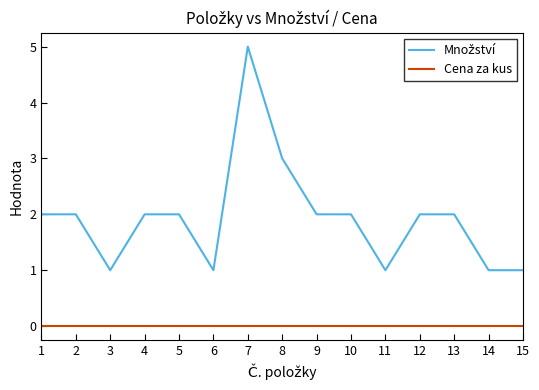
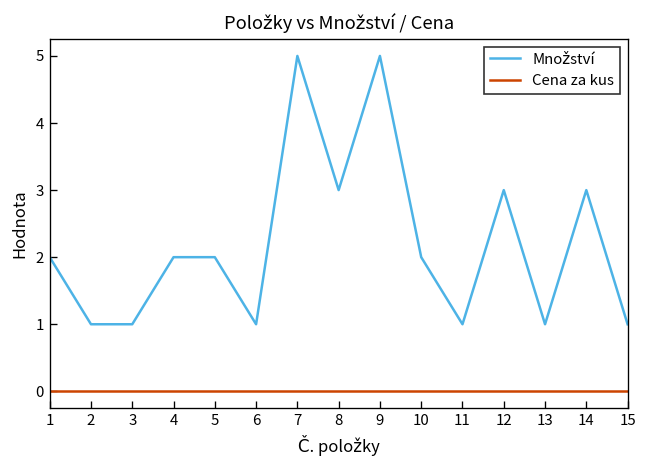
  {
    "Množství": {
      "1": 2,
-     "2": 2,
+     "2": 1,
      "3": 1,
      "4": 2,
      "5": 2,
      "6": 1,
      "7": 5,
      "8": 3,
-     "9": 2,
+     "9": 5,
      "10": 2,
      "11": 1,
-     "12": 2,
-     "13": 2,
-     "14": 1,
+     "12": 3,
+     "13": 1,
+     "14": 3,
      "15": 1
    },
    "Cena za kus": {
      "1": 0,
      "2": 0,
      "3": 0,
      "4": 0,
      "5": 0,
      "6": 0,
      "7": 0,
      "8": 0,
      "9": 0,
      "10": 0,
      "11": 0,
      "12": 0,
      "13": 0,
      "14": 0,
      "15": 0
    }
  }
